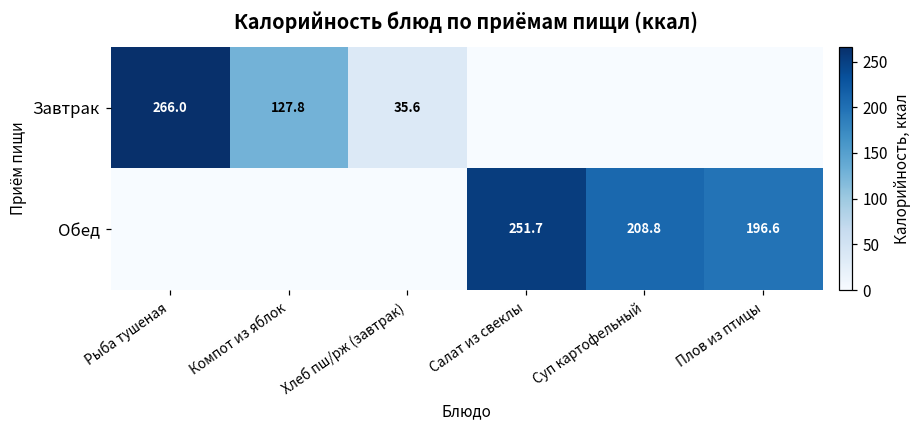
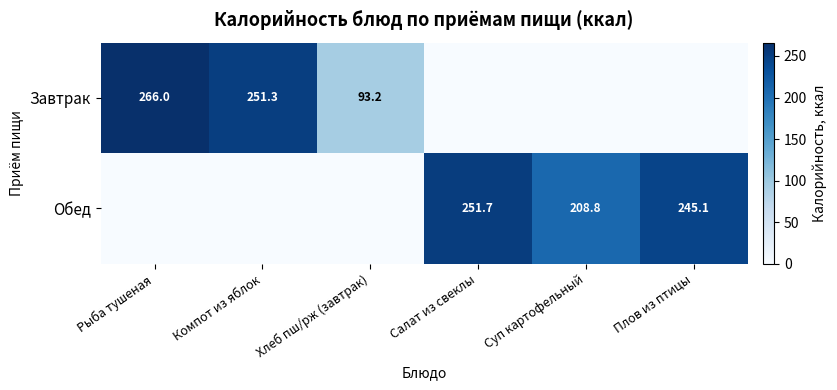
  {
    "Завтрак": {
      "Рыба тушеная": 266.0,
-     "Компот из яблок": 127.8,
-     "Хлеб пш/рж (завтрак)": 35.6
+     "Компот из яблок": 251.3,
+     "Хлеб пш/рж (завтрак)": 93.2
    },
    "Обед": {
      "Салат из свеклы": 251.7,
      "Суп картофельный": 208.8,
-     "Плов из птицы": 196.6
+     "Плов из птицы": 245.1
    }
  }
